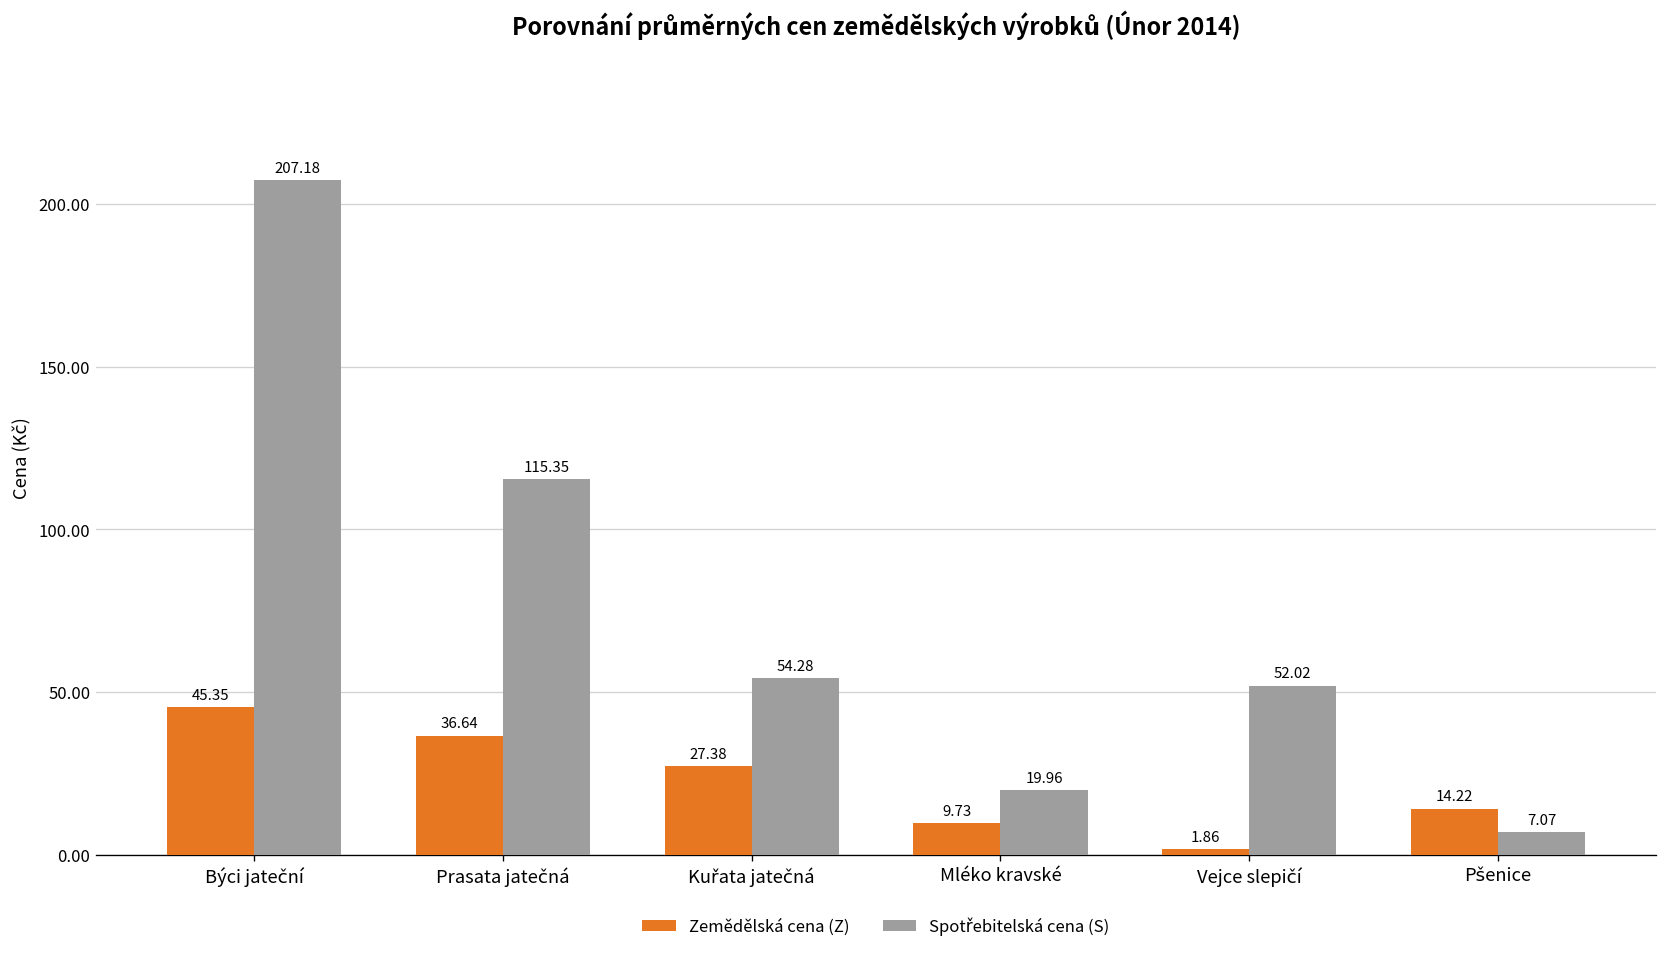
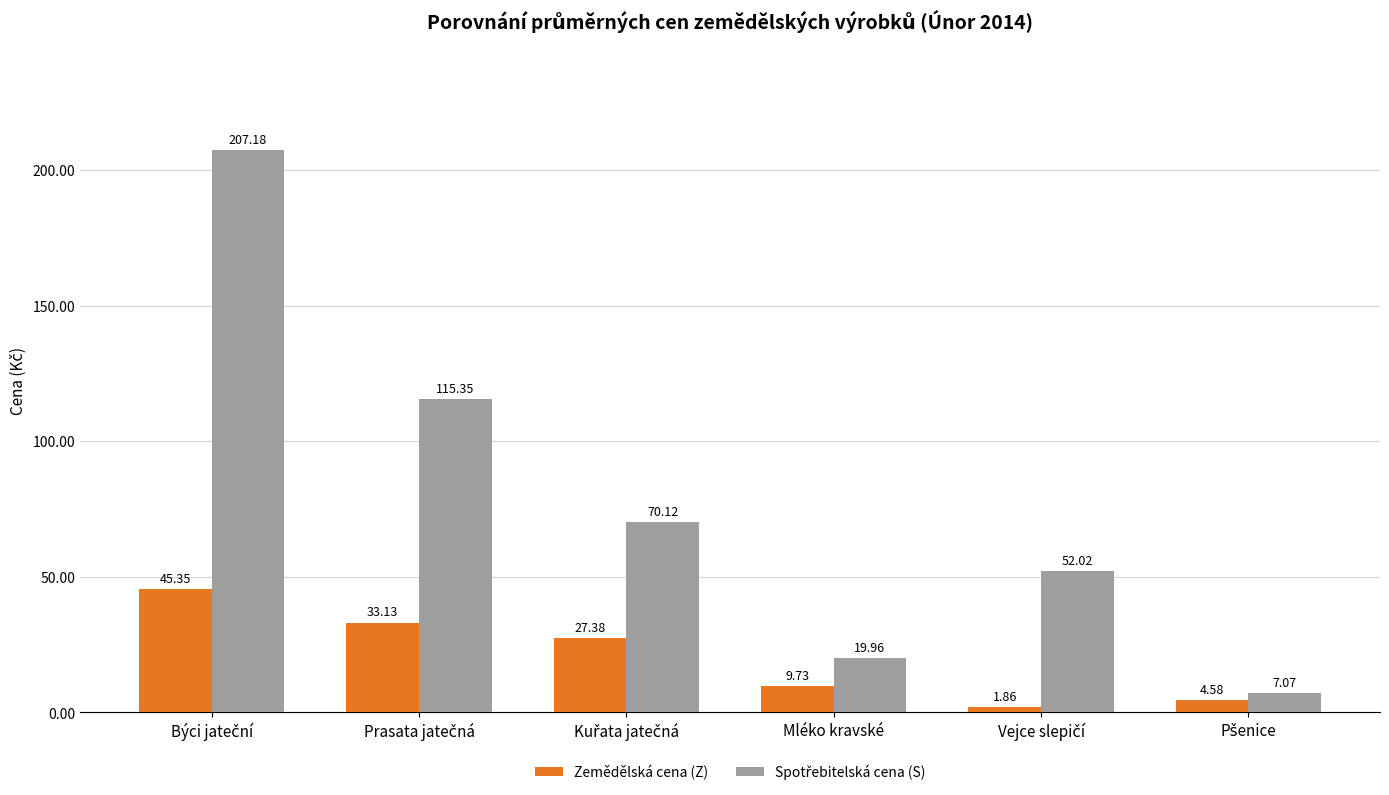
  {
    "Zemědělská cena (Z)": {
      "Býci jateční": 45.35,
-     "Prasata jatečná": 36.64,
+     "Prasata jatečná": 33.13,
      "Kuřata jatečná": 27.38,
      "Mléko kravské": 9.73,
      "Vejce slepičí": 1.86,
-     "Pšenice": 14.22
+     "Pšenice": 4.58
    },
    "Spotřebitelská cena (S)": {
      "Býci jateční": 207.18,
      "Prasata jatečná": 115.35,
-     "Kuřata jatečná": 54.28,
+     "Kuřata jatečná": 70.12,
      "Mléko kravské": 19.96,
      "Vejce slepičí": 52.02,
      "Pšenice": 7.07
    }
  }
